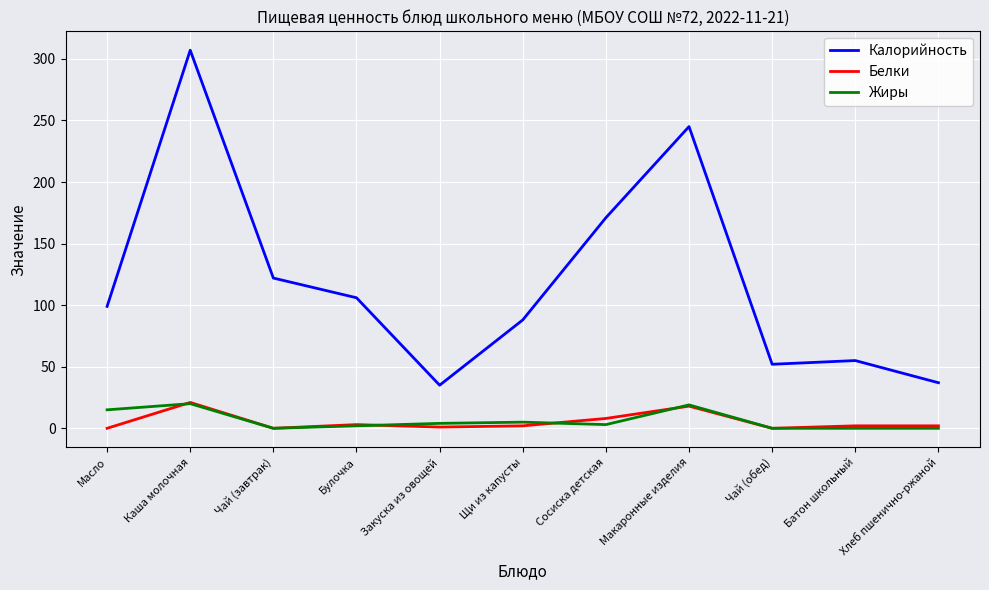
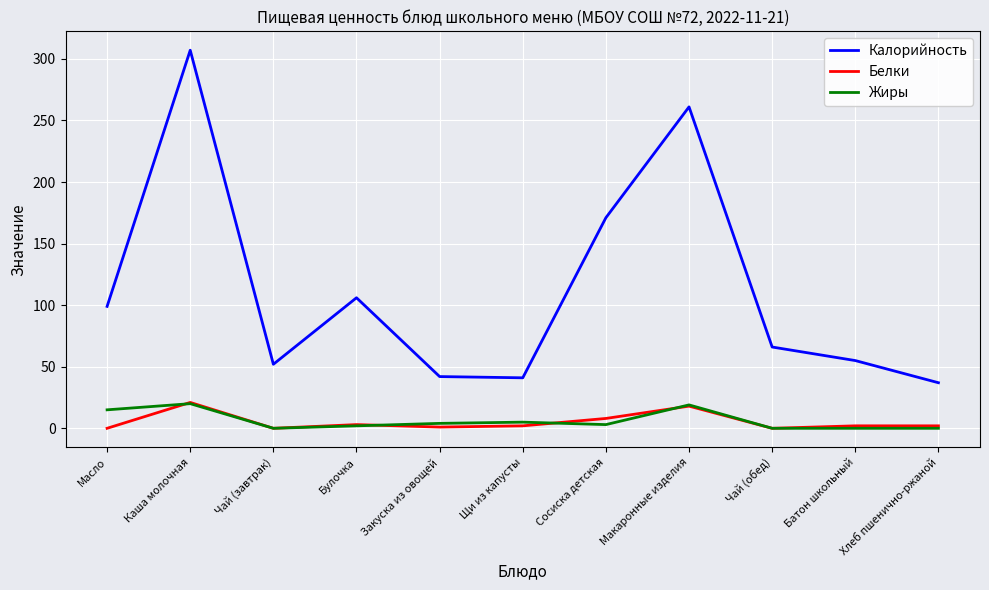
  {
    "Калорийность": {
      "Масло": 99,
      "Каша молочная": 307,
-     "Чай (завтрак)": 122,
+     "Чай (завтрак)": 52,
      "Булочка": 106,
-     "Закуска из овощей": 35,
-     "Щи из капусты": 88,
+     "Закуска из овощей": 42,
+     "Щи из капусты": 41,
      "Сосиска детская": 171,
-     "Макаронные изделия": 245,
-     "Чай (обед)": 52,
+     "Макаронные изделия": 261,
+     "Чай (обед)": 66,
      "Батон школьный": 55,
      "Хлеб пшенично-ржаной": 37
    },
    "Белки": {
      "Масло": 0,
      "Закуска из овощей": 1,
      "Щи из капусты": 2,
      "Сосиска детская": 8
    },
    "Жиры": {
      "Масло": 15,
      "Закуска из овощей": 4,
      "Щи из капусты": 5,
      "Сосиска детская": 3
    }
  }
